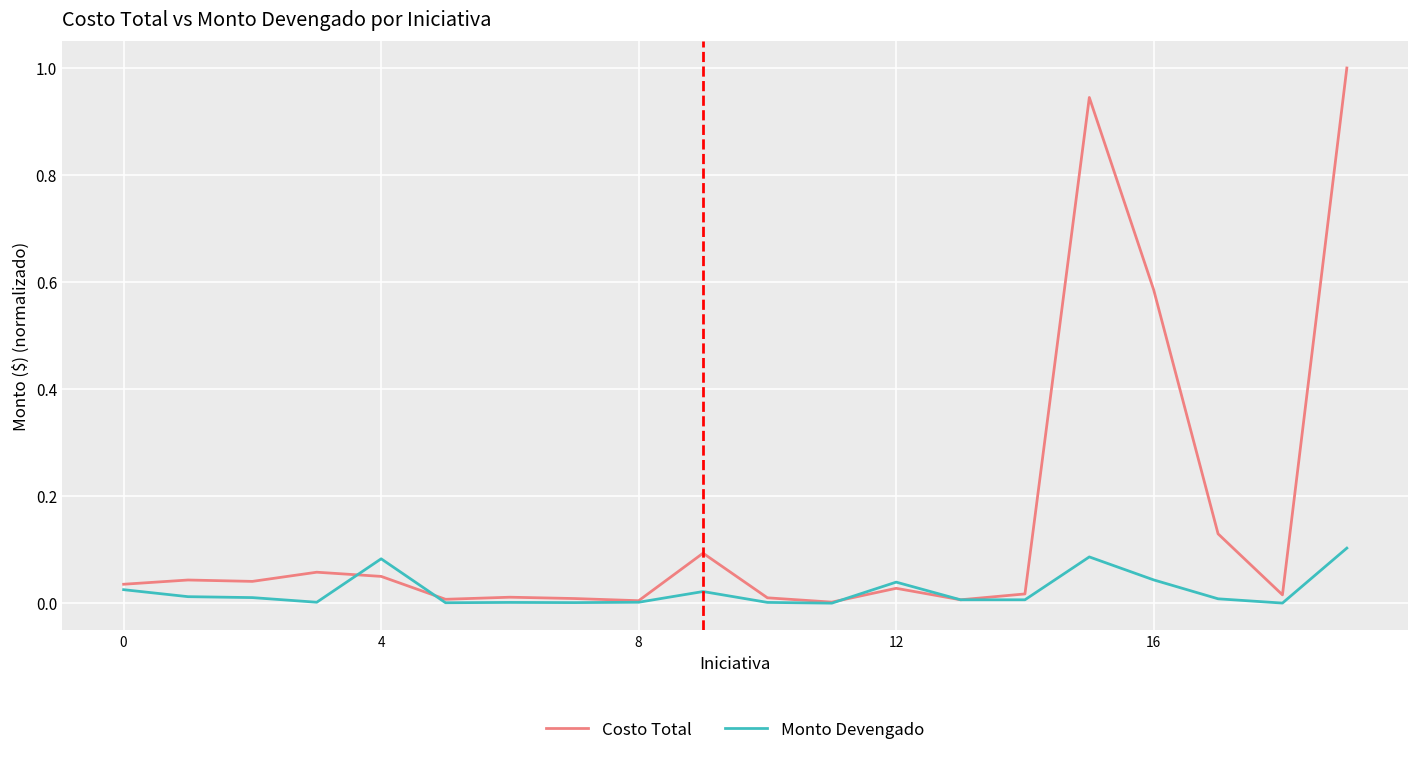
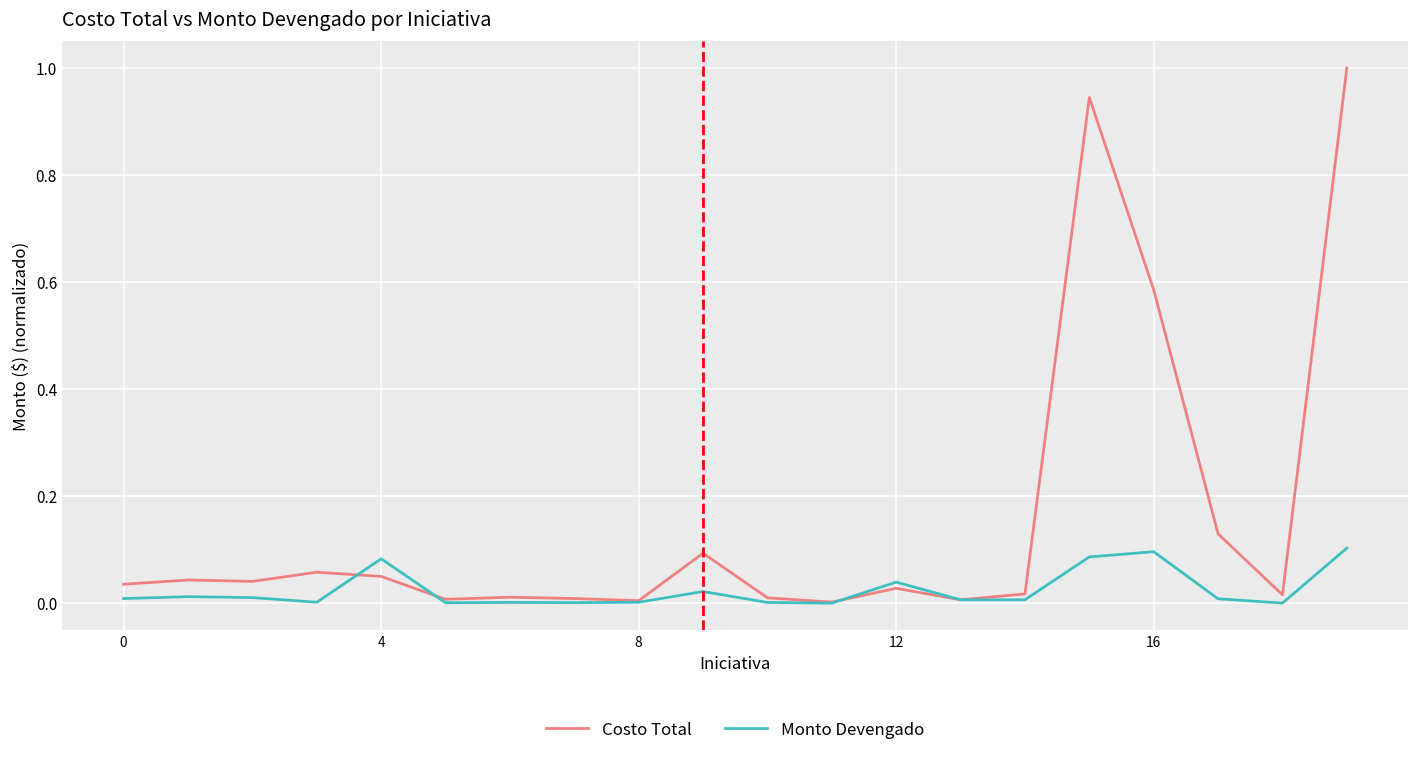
  {
    "Costo Total": {
      "0": 0.04,
      "4": 0.05,
      "12": 0.03,
      "16": 0.59
    },
    "Monto Devengado": {
-     "0": 0.03,
+     "0": 0.01,
      "4": 0.08,
      "12": 0.04,
-     "16": 0.04
+     "16": 0.10
    }
  }
